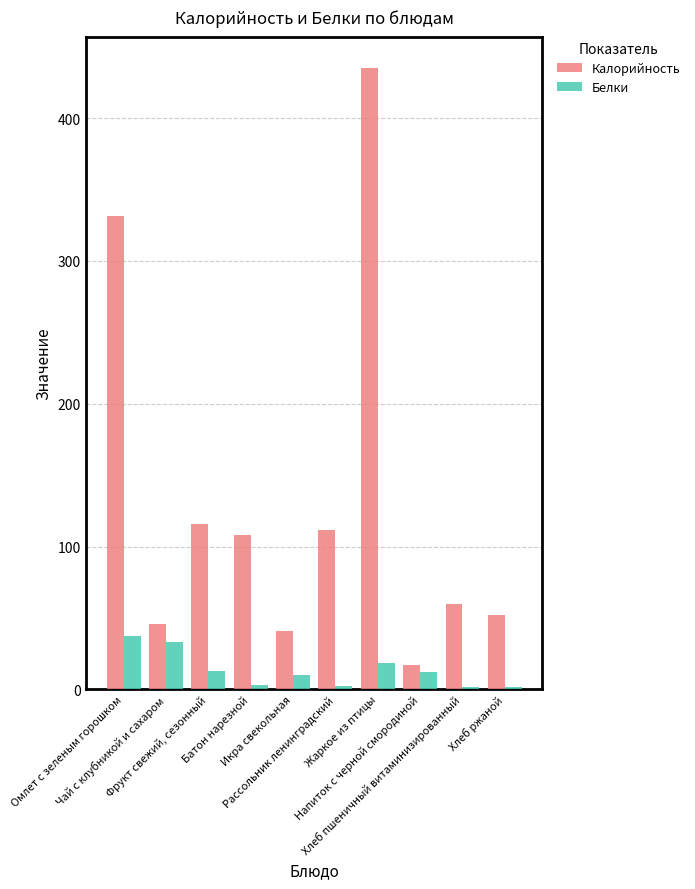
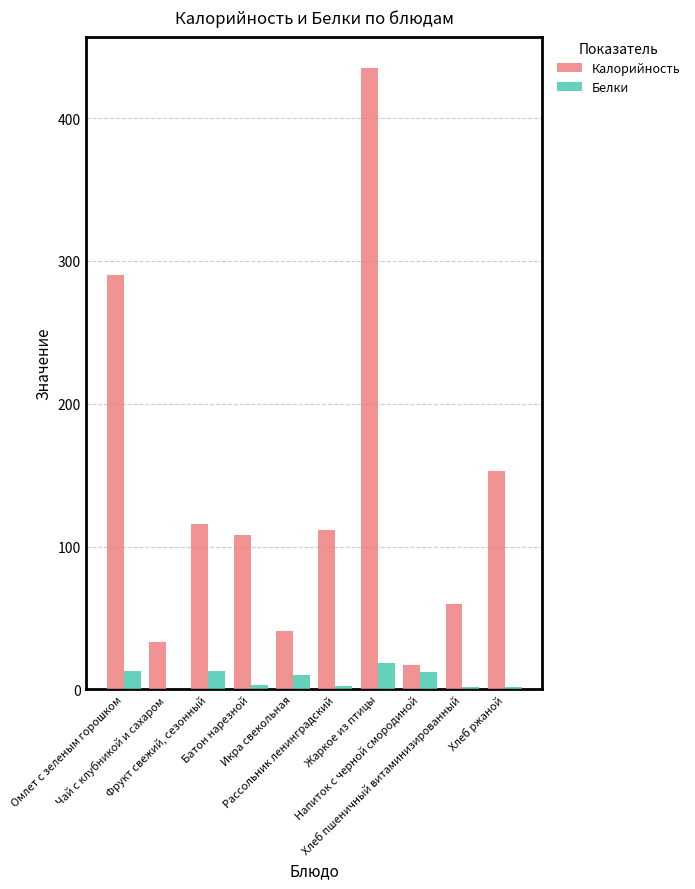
  {
    "Калорийность": {
-     "Омлет с зеленым горошком": 331,
-     "Чай с клубникой и сахаром": 46,
+     "Омлет с зеленым горошком": 290,
+     "Чай с клубникой и сахаром": 33,
      "Фрукт свежий, сезонный": 116,
      "Батон нарезной": 108,
      "Икра свекольная": 41,
      "Рассольник ленинградский": 111,
      "Жаркое из птицы": 435,
      "Напиток с черной смородиной": 17,
      "Хлеб пшеничный витаминизированный": 60,
-     "Хлеб ржаной": 52
+     "Хлеб ржаной": 153
    },
    "Белки": {
-     "Омлет с зеленым горошком": 37,
-     "Чай с клубникой и сахаром": 33,
+     "Омлет с зеленым горошком": 13,
+     "Чай с клубникой и сахаром": 0,
      "Фрукт свежий, сезонный": 13,
      "Батон нарезной": 3,
      "Икра свекольная": 10,
      "Рассольник ленинградский": 3,
      "Жаркое из птицы": 18,
      "Напиток с черной смородиной": 12,
      "Хлеб пшеничный витаминизированный": 2,
      "Хлеб ржаной": 2
    }
  }
